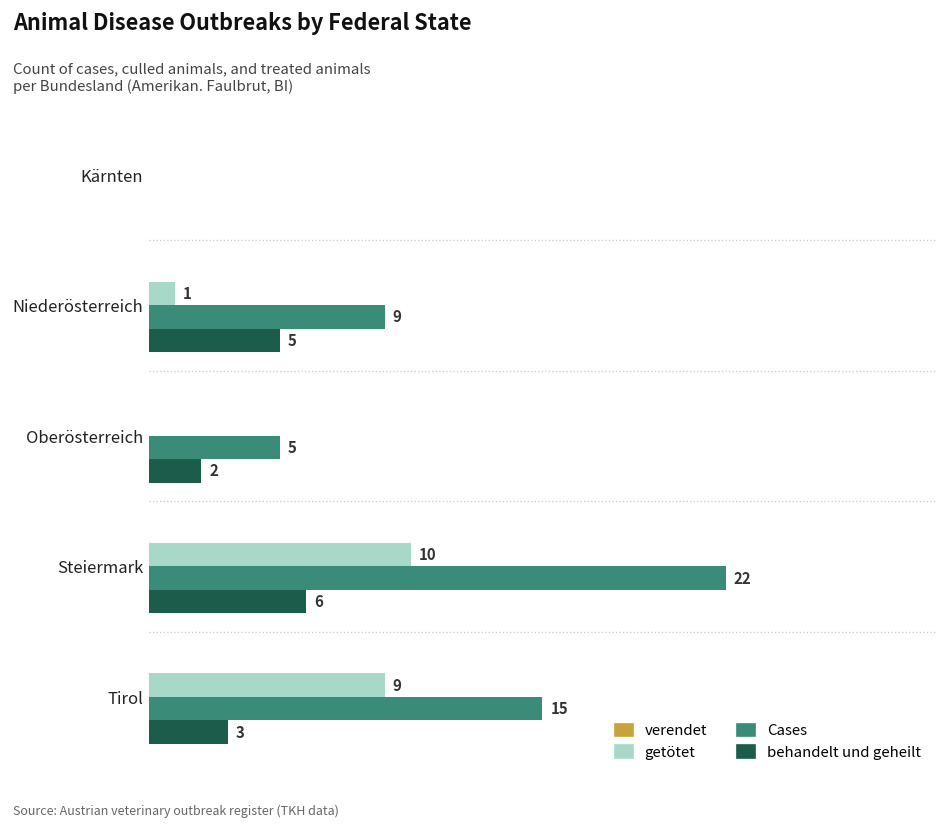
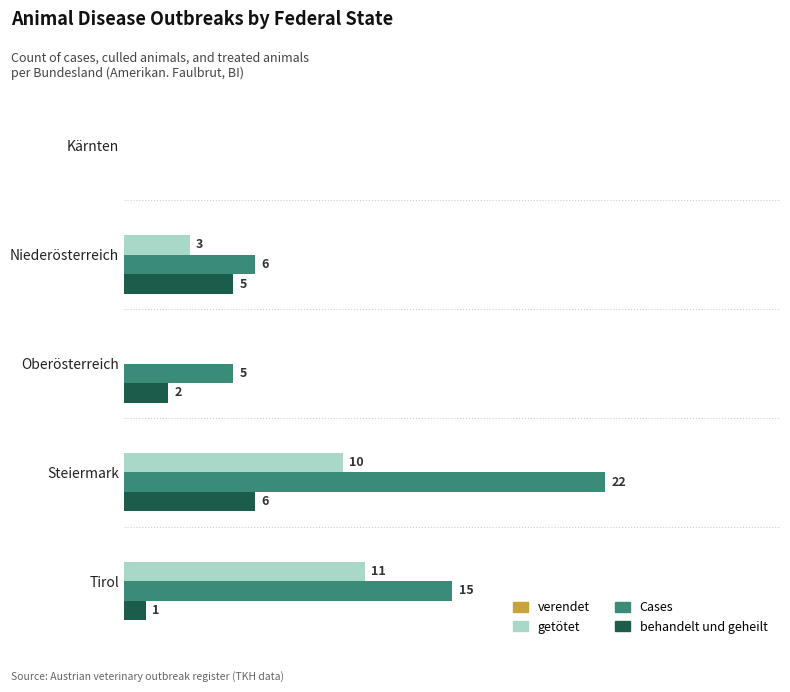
  {
    "getötet": {
-     "Niederösterreich": 1,
+     "Niederösterreich": 3,
      "Steiermark": 10,
-     "Tirol": 9
+     "Tirol": 11
    },
    "Cases": {
-     "Niederösterreich": 9,
+     "Niederösterreich": 6,
      "Oberösterreich": 5,
      "Steiermark": 22,
      "Tirol": 15
    },
    "behandelt und geheilt": {
      "Niederösterreich": 5,
      "Oberösterreich": 2,
      "Steiermark": 6,
-     "Tirol": 3
+     "Tirol": 1
    }
  }
